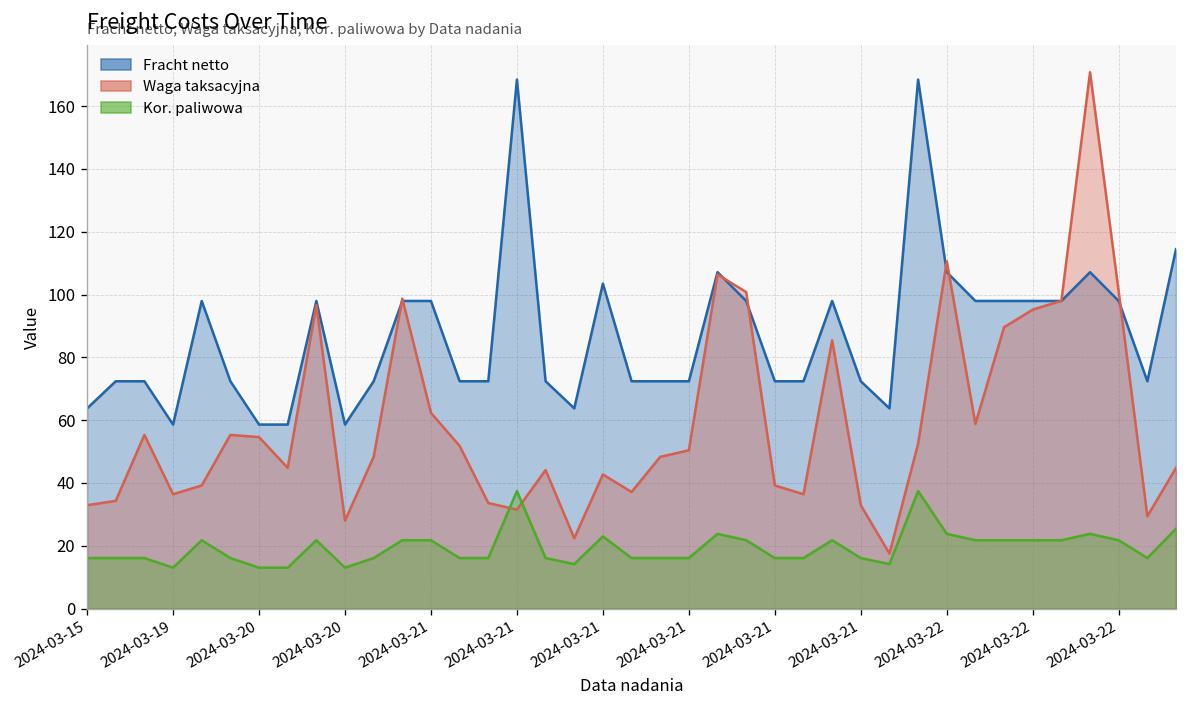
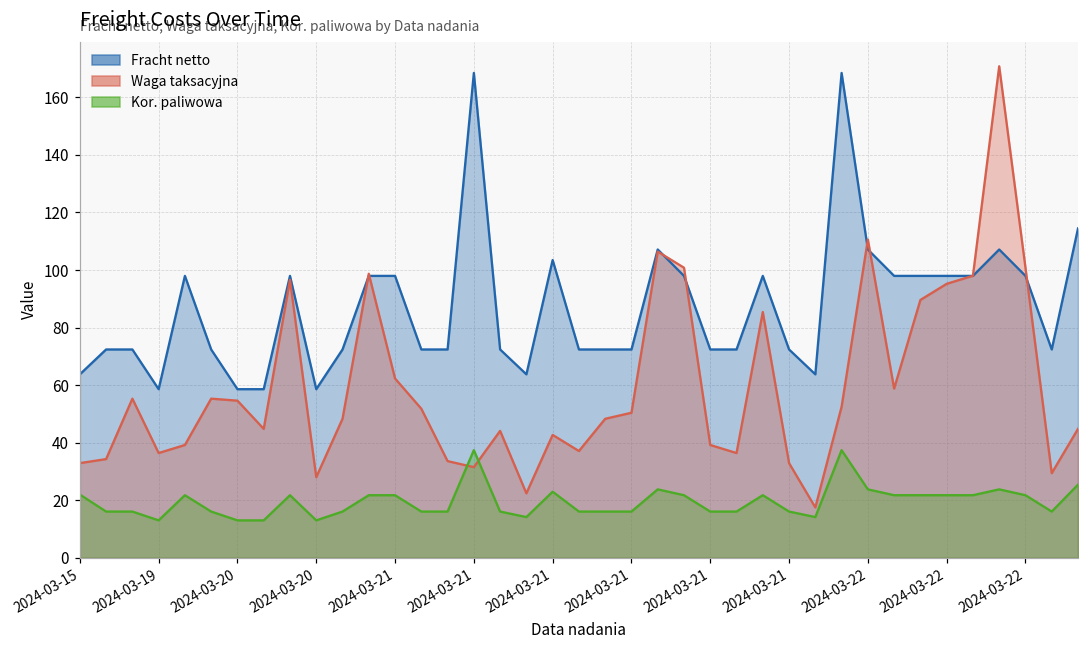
  {
    "Fracht netto": {
      "2024-03-15": 64
    },
    "Waga taksacyjna": {
      "2024-03-15": 33
    },
    "Kor. paliwowa": {
-     "2024-03-15": 16
+     "2024-03-15": 22
    }
  }
